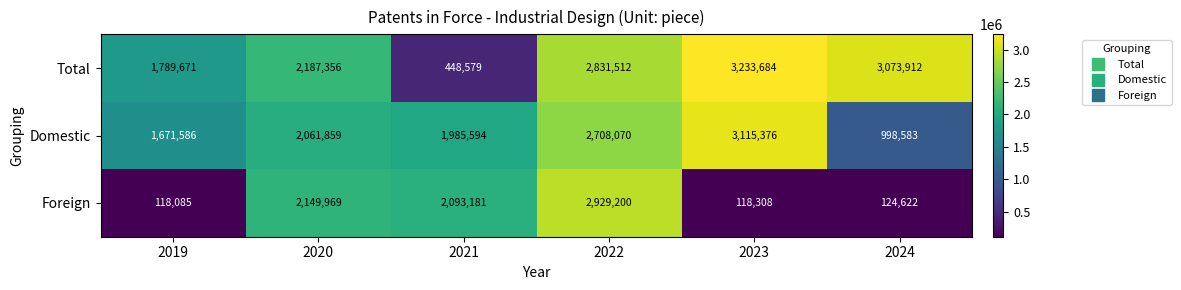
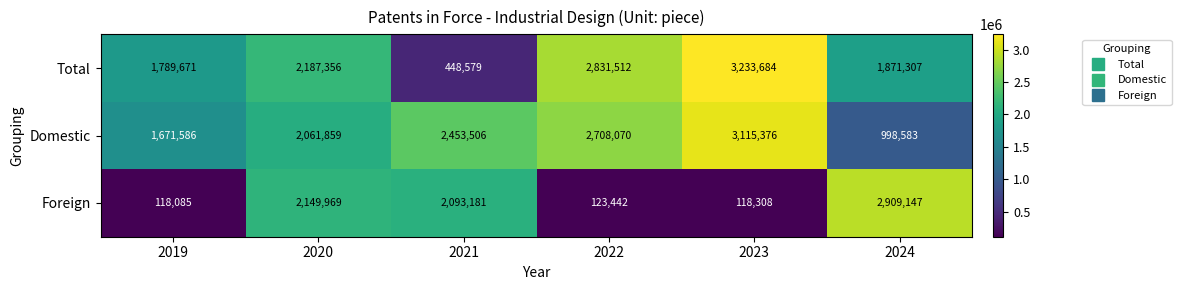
  {
    "Total": {
      "2019": "1,789,671",
      "2020": "2,187,356",
      "2021": "448,579",
      "2022": "2,831,512",
      "2023": "3,233,684",
-     "2024": "3,073,912"
+     "2024": "1,871,307"
    },
    "Domestic": {
      "2019": "1,671,586",
      "2020": "2,061,859",
-     "2021": "1,985,594",
+     "2021": "2,453,506",
      "2022": "2,708,070",
      "2023": "3,115,376",
      "2024": "998,583"
    },
    "Foreign": {
      "2019": "118,085",
      "2020": "2,149,969",
      "2021": "2,093,181",
-     "2022": "2,929,200",
+     "2022": "123,442",
      "2023": "118,308",
-     "2024": "124,622"
+     "2024": "2,909,147"
    }
  }
